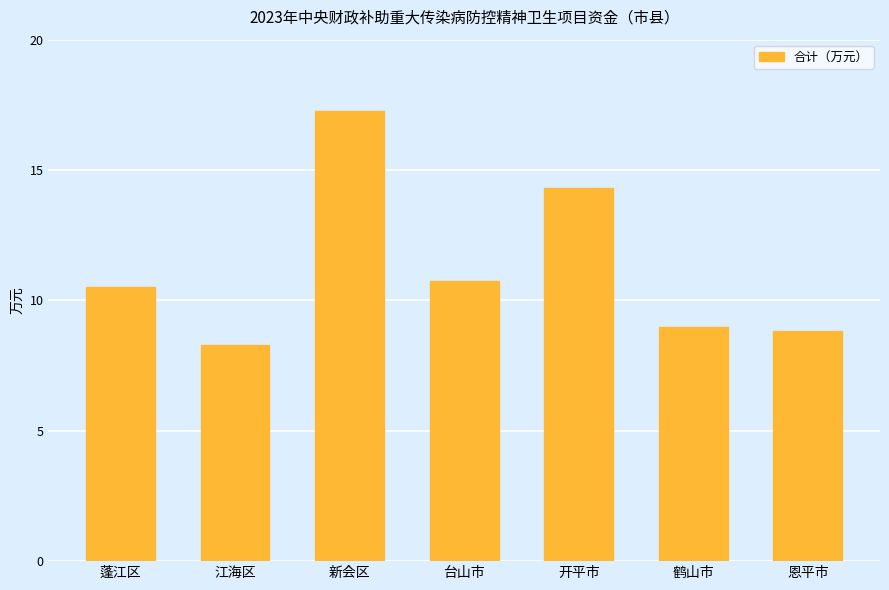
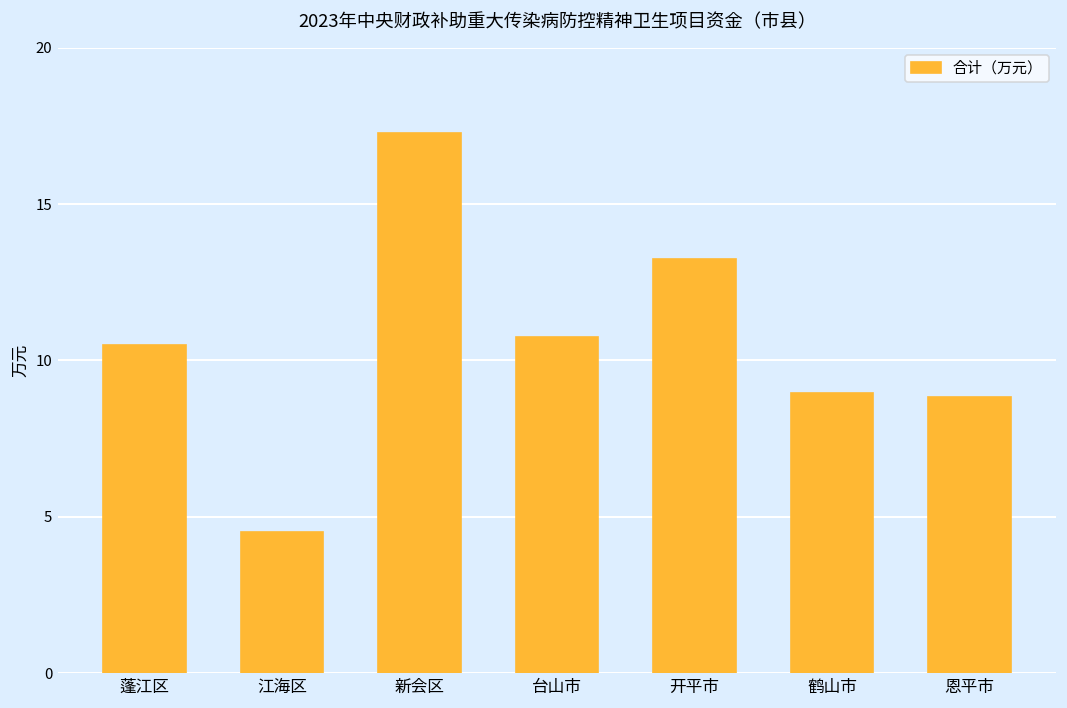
  {
    "蓬江区": 10.5,
-   "江海区": 8.3,
+   "江海区": 4.5,
    "新会区": 17.3,
    "台山市": 10.7,
-   "开平市": 14.3,
+   "开平市": 13.2,
    "鹤山市": 9.0,
    "恩平市": 8.8
  }
